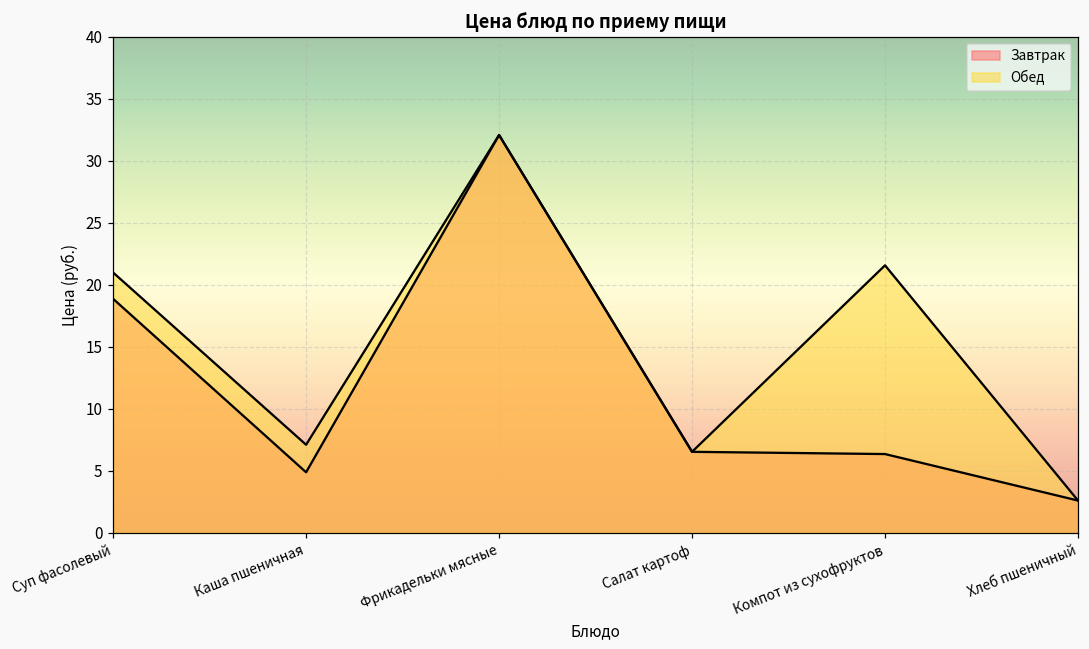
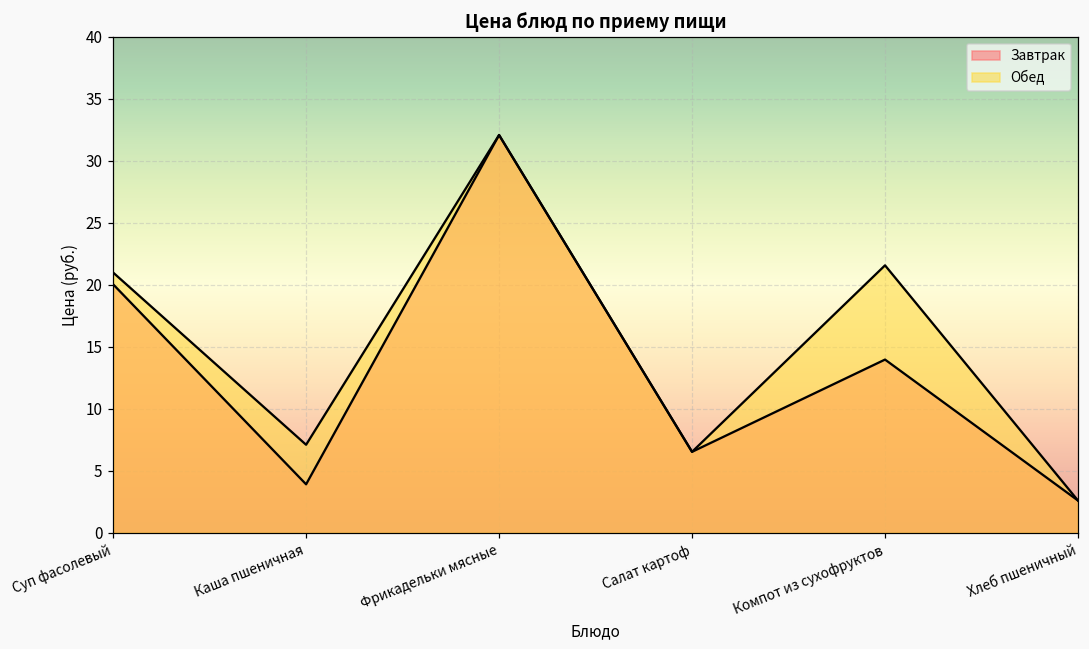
  {
    "Завтрак": {
-     "Суп фасолевый": 18.9,
-     "Каша пшеничная": 4.9,
-     "Компот из сухофруктов": 6.4
+     "Суп фасолевый": 20.0,
+     "Каша пшеничная": 3.9,
+     "Компот из сухофруктов": 14.0
    },
    "Обед": {
      "Суп фасолевый": 21.0,
      "Каша пшеничная": 7.1,
      "Компот из сухофруктов": 21.6
    }
  }
